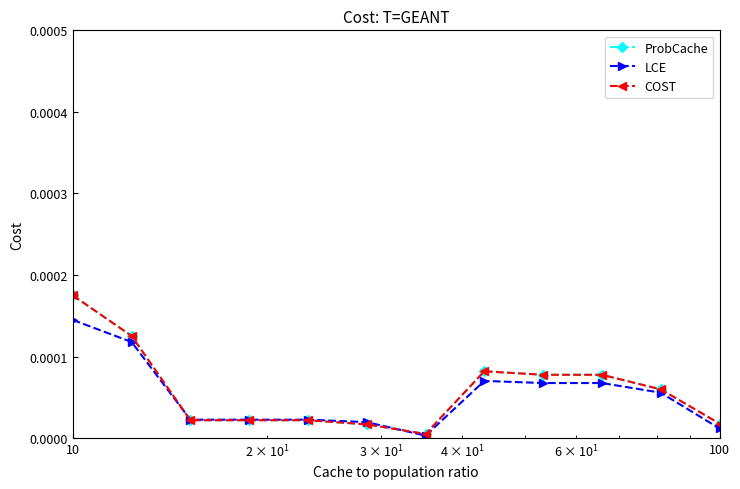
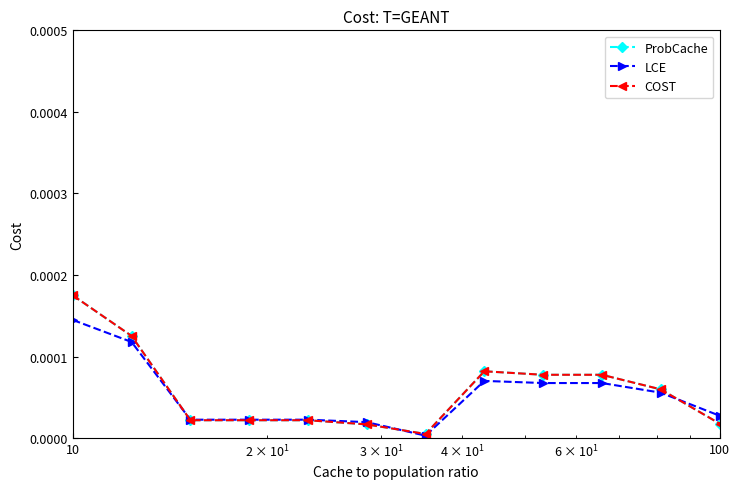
  {
    "COST": {
      "10": 0.00018,
      "100": 0.00002
    },
    "LCE": {
      "10": 0.00014,
-     "100": 0.00001
+     "100": 0.00003
    }
  }
